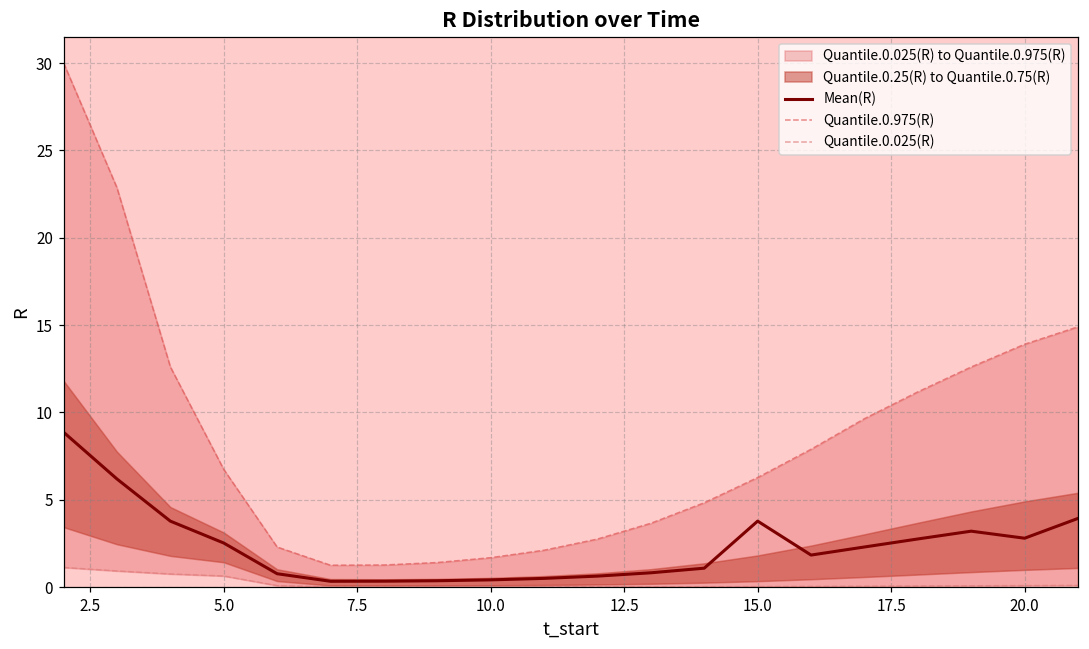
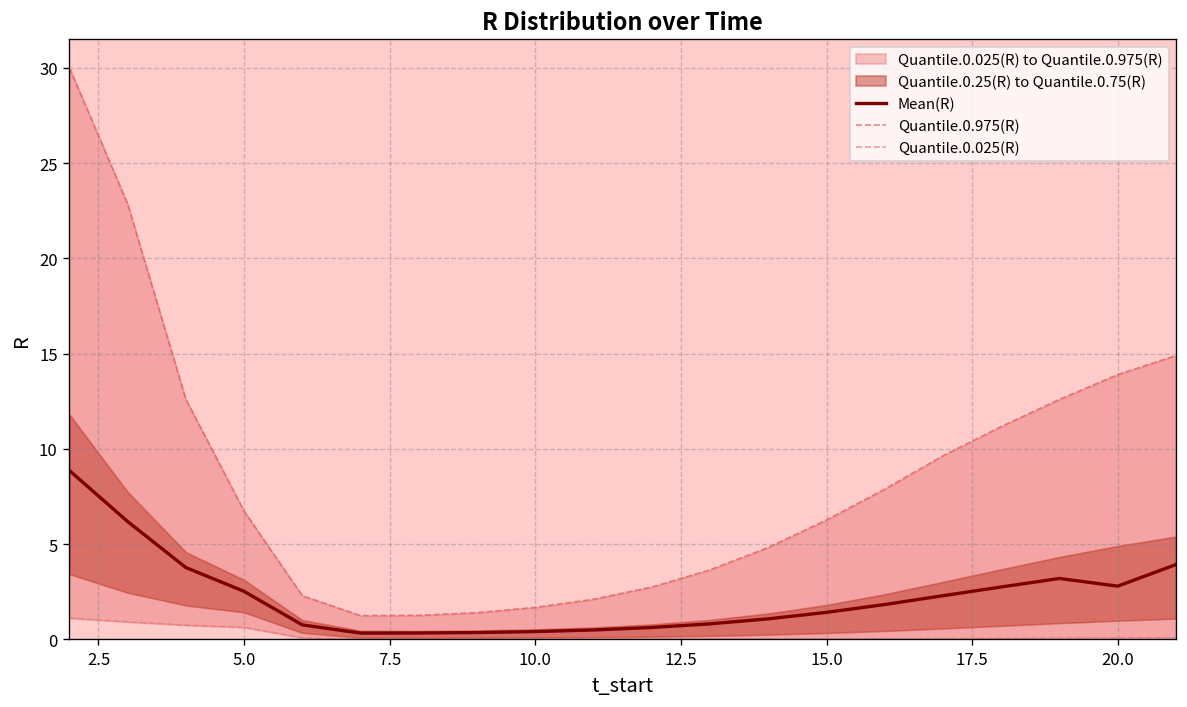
  {
    "Mean(R)": {
      "5.0": 2.5,
-     "15.0": 3.8,
+     "15.0": 1.4,
      "20.0": 2.8
    }
  }
